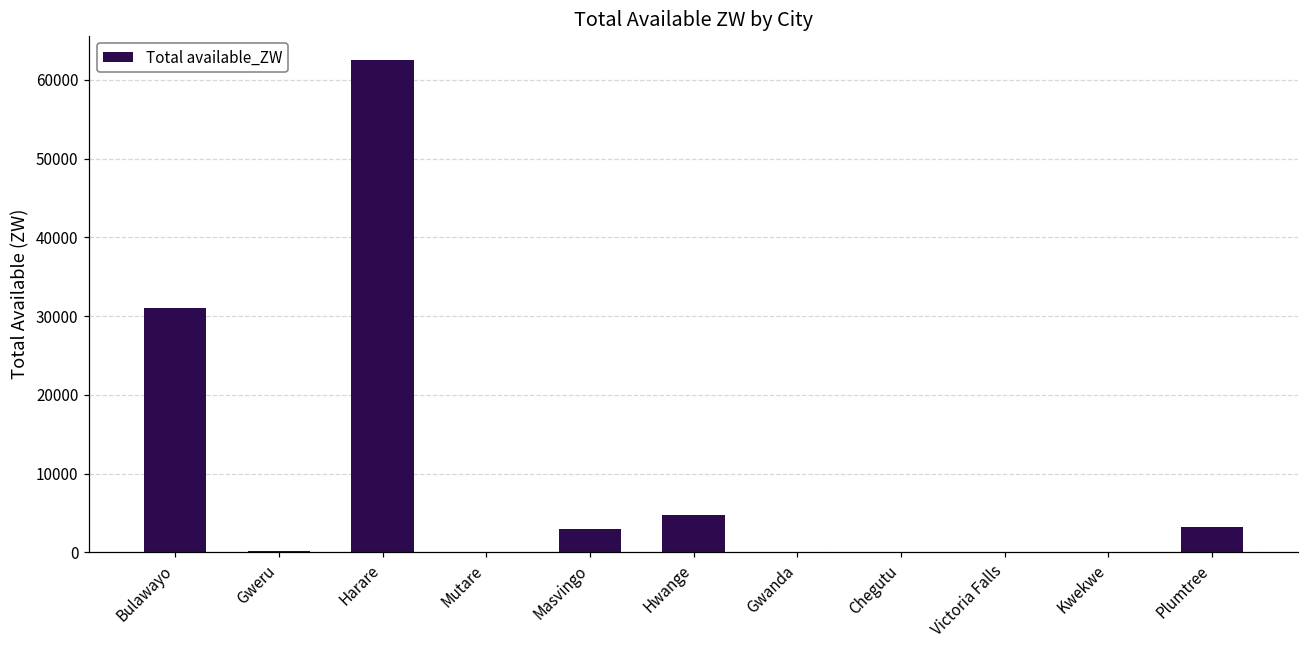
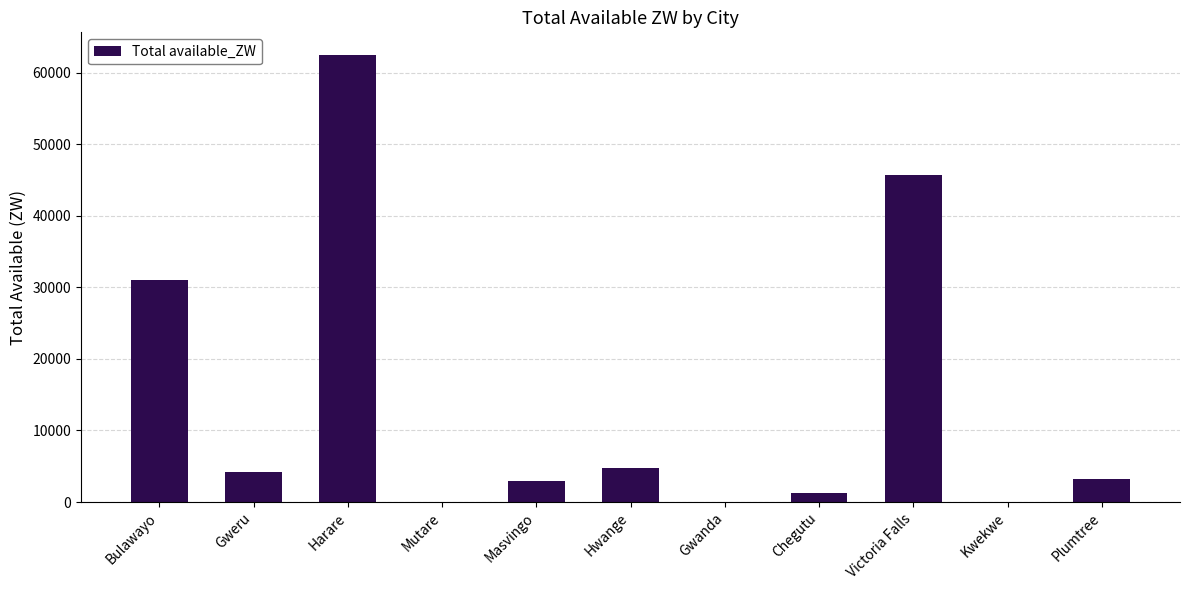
  {
    "Bulawayo": 31000,
-   "Gweru": 0,
+   "Gweru": 4000,
    "Harare": 62000,
    "Mutare": 0,
    "Masvingo": 3000,
    "Hwange": 5000,
    "Gwanda": 0,
-   "Chegutu": 0,
-   "Victoria Falls": 0,
+   "Chegutu": 1000,
+   "Victoria Falls": 46000,
    "Kwekwe": 0,
    "Plumtree": 3000
  }
